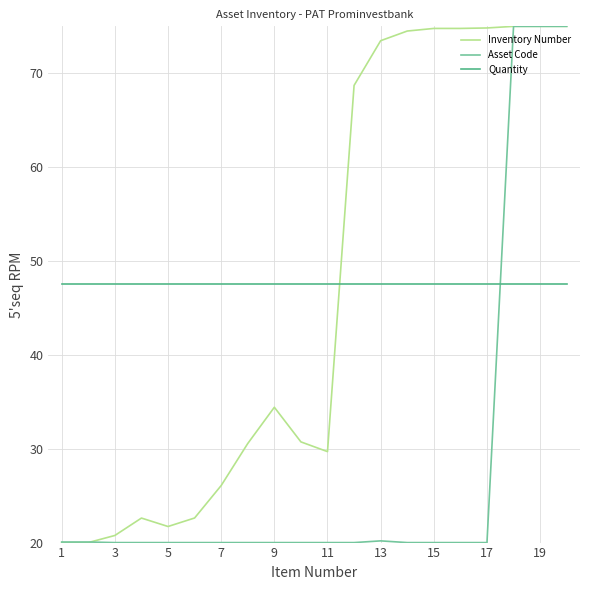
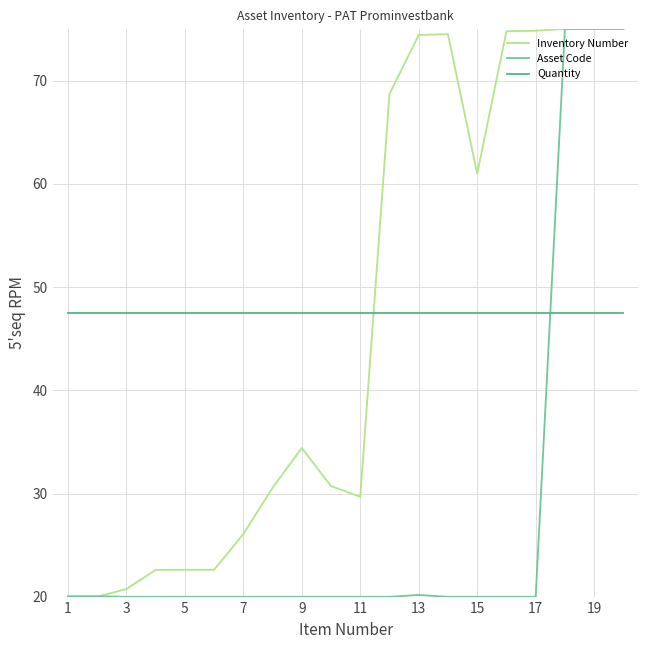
  {
    "Inventory Number": {
      "3": 21,
-     "5": 22,
+     "5": 23,
      "7": 26,
      "9": 34,
      "11": 30,
-     "13": 73,
-     "15": 75,
+     "13": 74,
+     "15": 61,
      "17": 75
    }
  }
